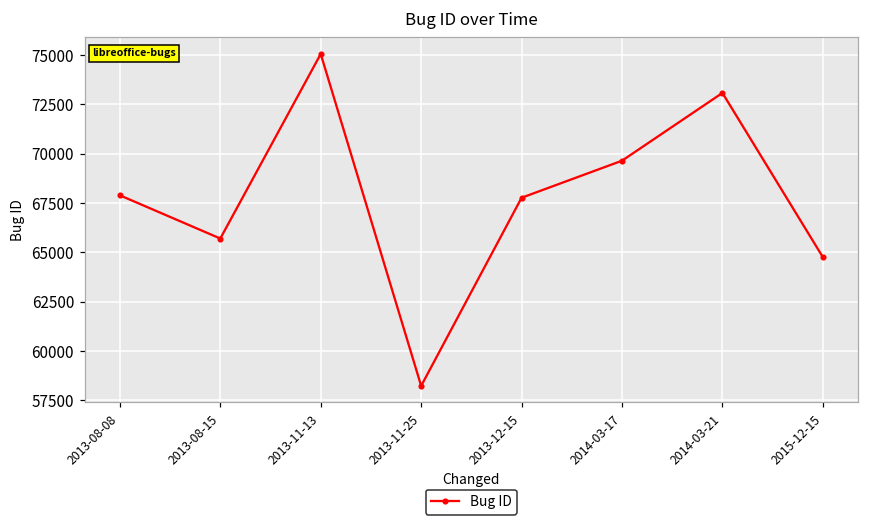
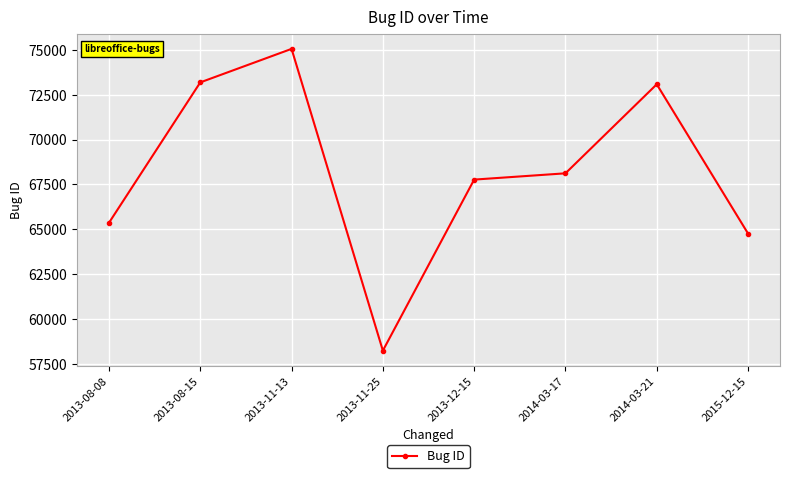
  {
-   "2013-08-08": 67900,
-   "2013-08-15": 65700,
+   "2013-08-08": 65400,
+   "2013-08-15": 73200,
    "2013-11-13": 75100,
    "2013-11-25": 58200,
    "2013-12-15": 67800,
-   "2014-03-17": 69600,
+   "2014-03-17": 68100,
    "2014-03-21": 73100,
    "2015-12-15": 64800
  }
